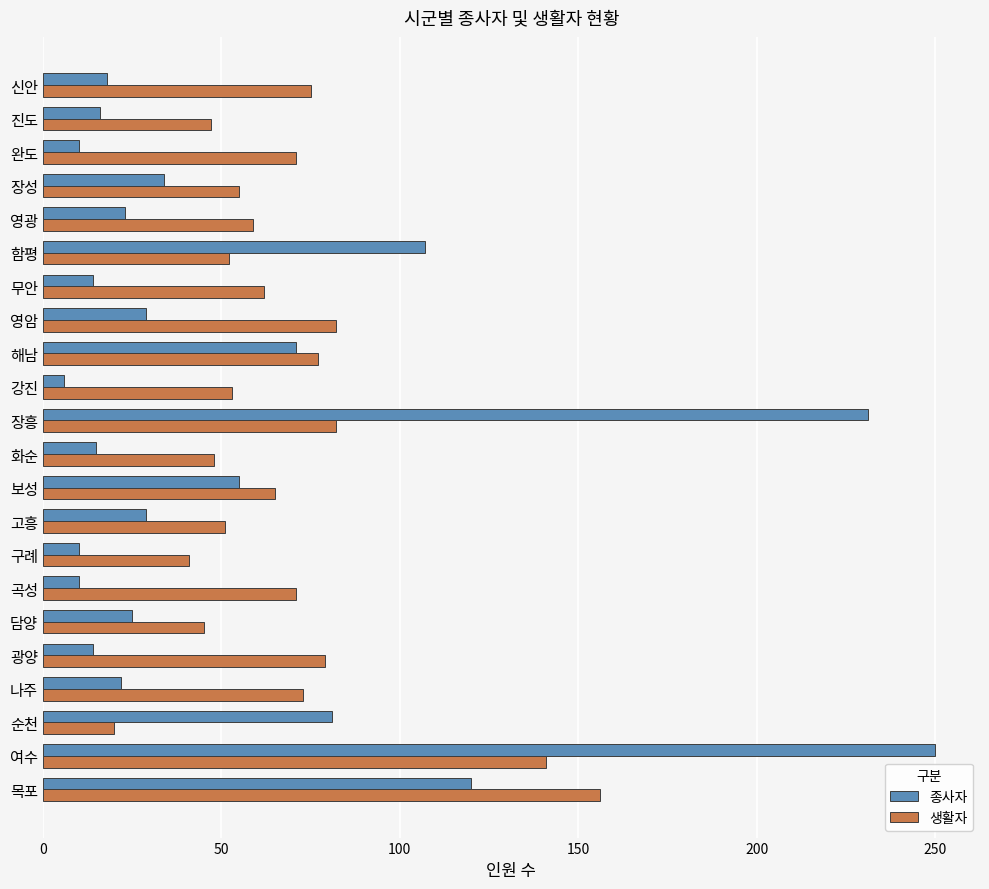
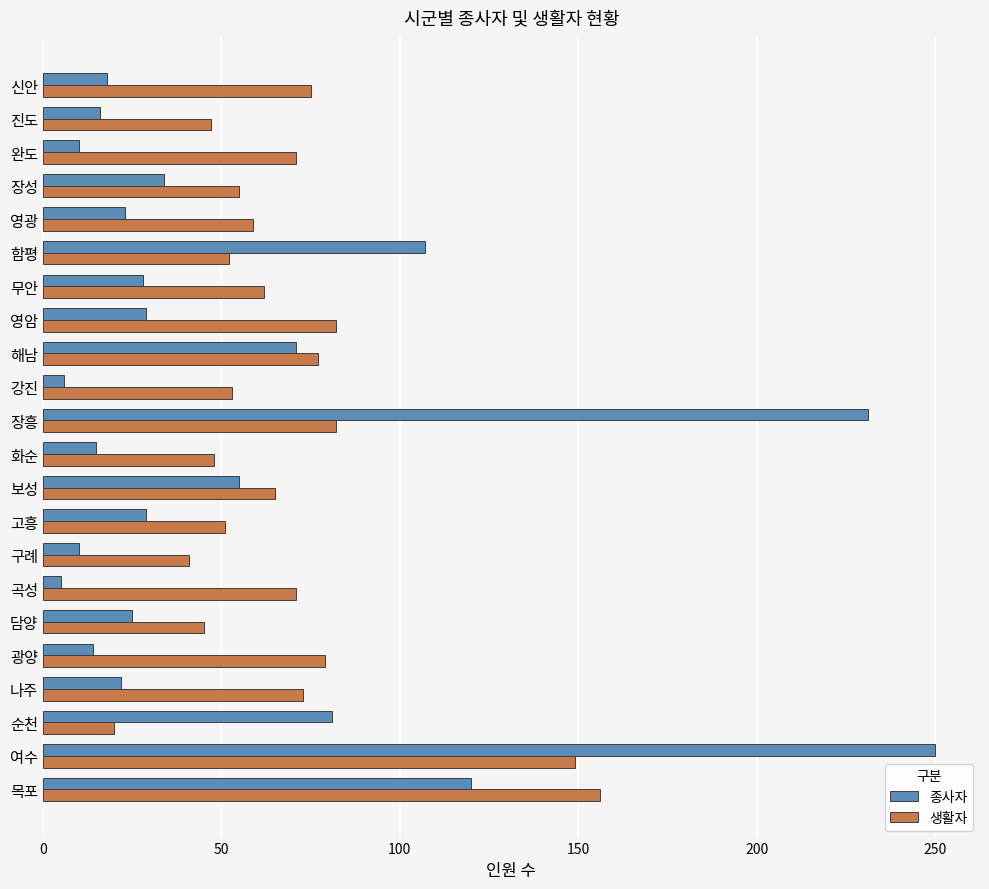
  {
    "종사자": {
      "신안": 18,
      "진도": 16,
      "완도": 10,
      "장성": 34,
      "영광": 23,
      "함평": 107,
-     "무안": 14,
+     "무안": 28,
      "영암": 29,
      "해남": 71,
      "강진": 6,
      "장흥": 231,
      "화순": 15,
      "보성": 55,
      "고흥": 29,
      "구례": 10,
-     "곡성": 10,
+     "곡성": 5,
      "담양": 25,
      "광양": 14,
      "나주": 22,
      "순천": 81,
      "여수": 250,
      "목포": 120
    },
    "생활자": {
      "신안": 75,
      "진도": 47,
      "완도": 71,
      "장성": 55,
      "영광": 59,
      "함평": 52,
      "무안": 62,
      "영암": 82,
      "해남": 77,
      "강진": 53,
      "장흥": 82,
      "화순": 48,
      "보성": 65,
      "고흥": 51,
      "구례": 41,
      "곡성": 71,
      "담양": 45,
      "광양": 79,
      "나주": 73,
      "순천": 20,
-     "여수": 141,
+     "여수": 149,
      "목포": 156
    }
  }
